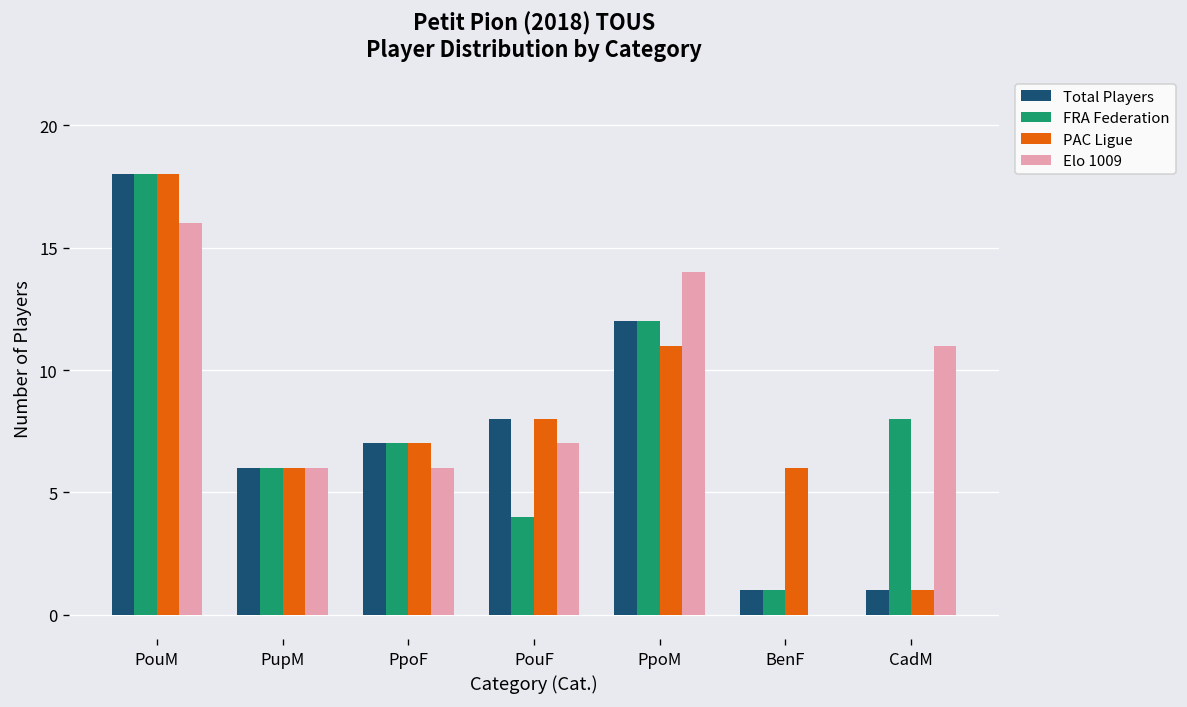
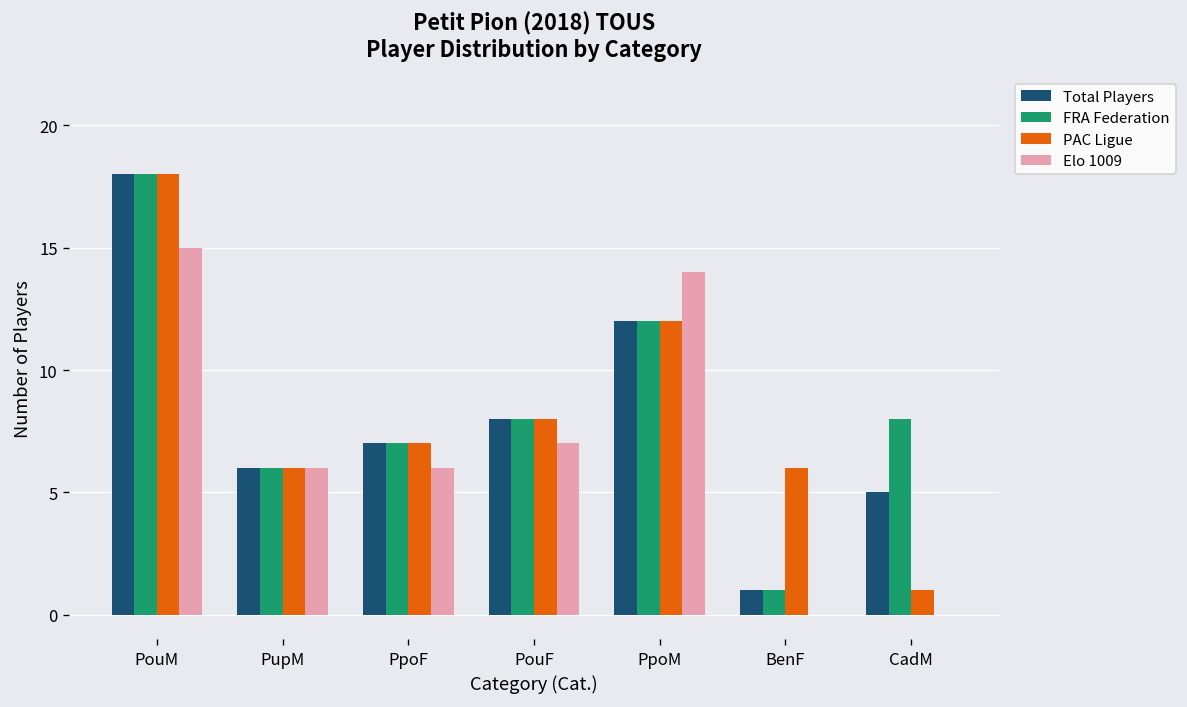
  {
    "Total Players": {
      "PouM": 18,
      "PupM": 6,
      "PpoF": 7,
      "PouF": 8,
      "PpoM": 12,
      "BenF": 1,
-     "CadM": 1
+     "CadM": 5
    },
    "FRA Federation": {
      "PouM": 18,
      "PupM": 6,
      "PpoF": 7,
-     "PouF": 4,
+     "PouF": 8,
      "PpoM": 12,
      "BenF": 1,
      "CadM": 8
    },
    "PAC Ligue": {
      "PouM": 18,
      "PupM": 6,
      "PpoF": 7,
      "PouF": 8,
-     "PpoM": 11,
+     "PpoM": 12,
      "BenF": 6,
      "CadM": 1
    },
    "Elo 1009": {
-     "PouM": 16,
+     "PouM": 15,
      "PupM": 6,
      "PpoF": 6,
      "PouF": 7,
      "PpoM": 14,
      "BenF": 0,
-     "CadM": 11
+     "CadM": 0
    }
  }
